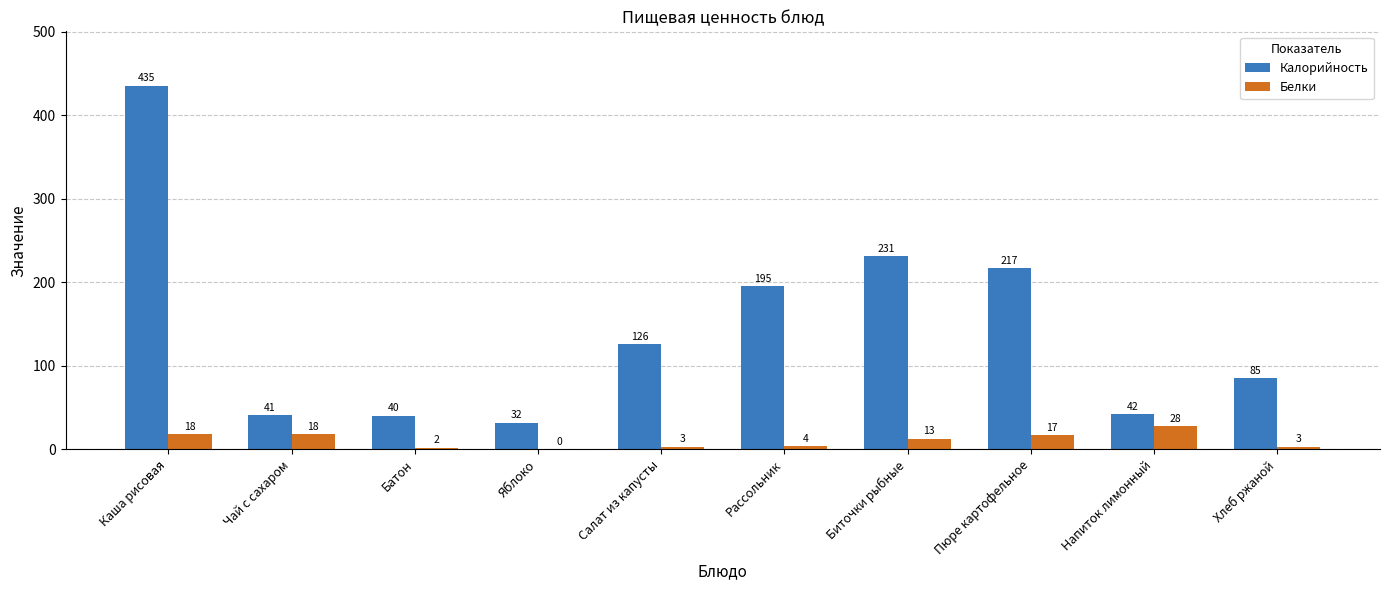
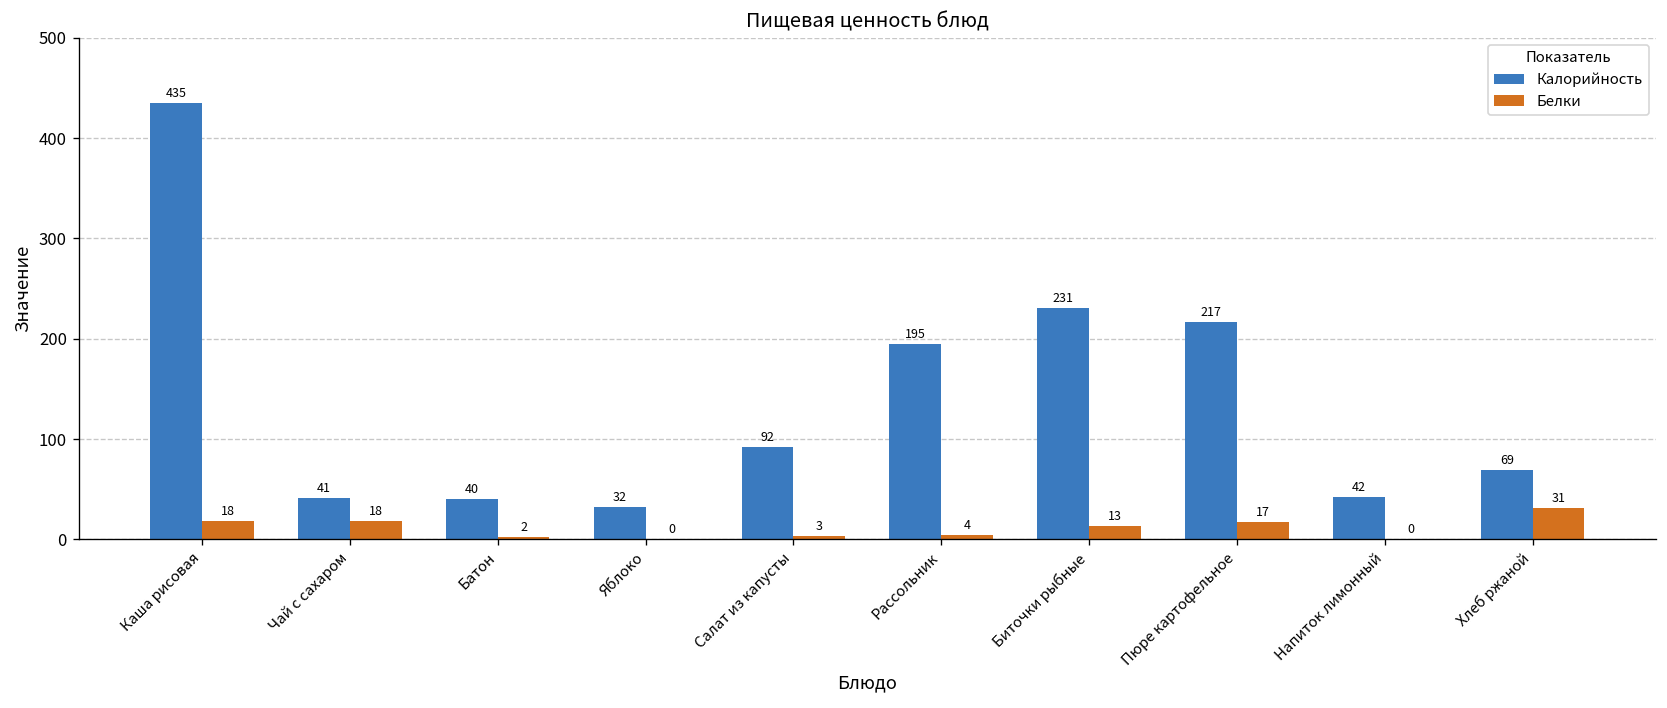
  {
    "Калорийность": {
      "Каша рисовая": 435,
      "Чай с сахаром": 41,
      "Батон": 40,
      "Яблоко": 32,
-     "Салат из капусты": 126,
+     "Салат из капусты": 92,
      "Рассольник": 195,
      "Биточки рыбные": 231,
      "Пюре картофельное": 217,
      "Напиток лимонный": 42,
-     "Хлеб ржаной": 85
+     "Хлеб ржаной": 69
    },
    "Белки": {
      "Каша рисовая": 18,
      "Чай с сахаром": 18,
      "Батон": 2,
      "Яблоко": 0,
      "Салат из капусты": 3,
      "Рассольник": 4,
      "Биточки рыбные": 13,
      "Пюре картофельное": 17,
-     "Напиток лимонный": 28,
-     "Хлеб ржаной": 3
+     "Напиток лимонный": 0,
+     "Хлеб ржаной": 31
    }
  }
